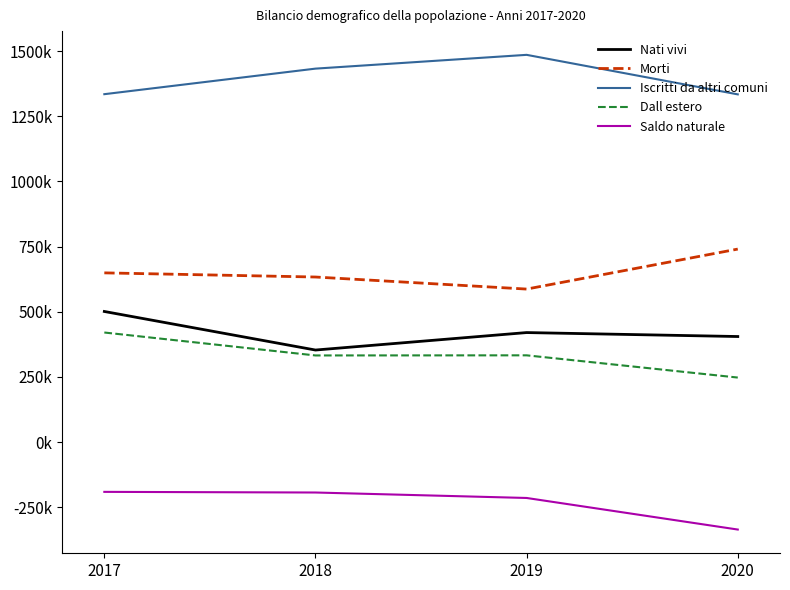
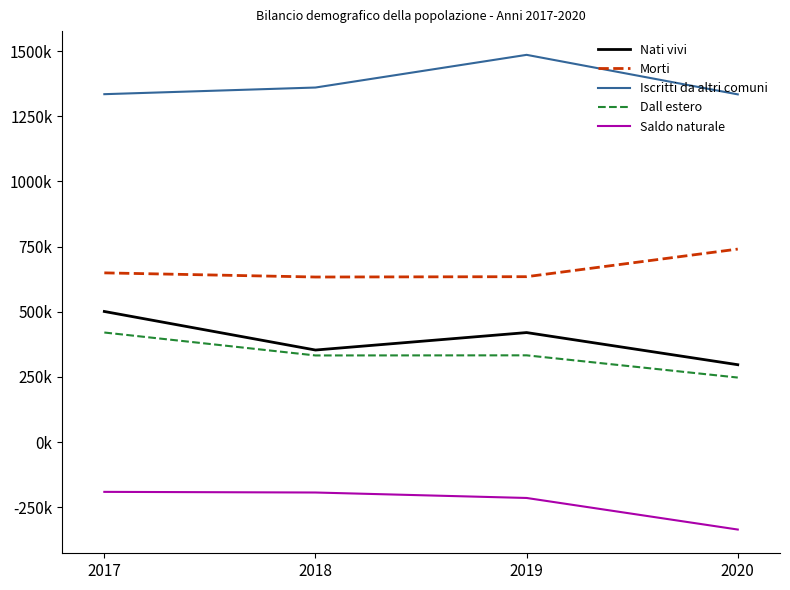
  {
    "Nati vivi": {
      "2017": 500000,
      "2018": 350000,
      "2019": 420000,
-     "2020": 400000
+     "2020": 300000
    },
    "Morti": {
      "2017": 650000,
      "2018": 630000,
-     "2019": 590000,
+     "2019": 630000,
      "2020": 740000
    },
    "Iscritti da altri comuni": {
      "2017": 1330000,
-     "2018": 1430000,
+     "2018": 1360000,
      "2019": 1490000,
      "2020": 1330000
    },
    "Dall estero": {
      "2017": 420000,
      "2018": 330000,
      "2019": 330000,
      "2020": 250000
    },
    "Saldo naturale": {
      "2017": -190000,
      "2018": -190000,
      "2019": -210000,
      "2020": -340000
    }
  }
